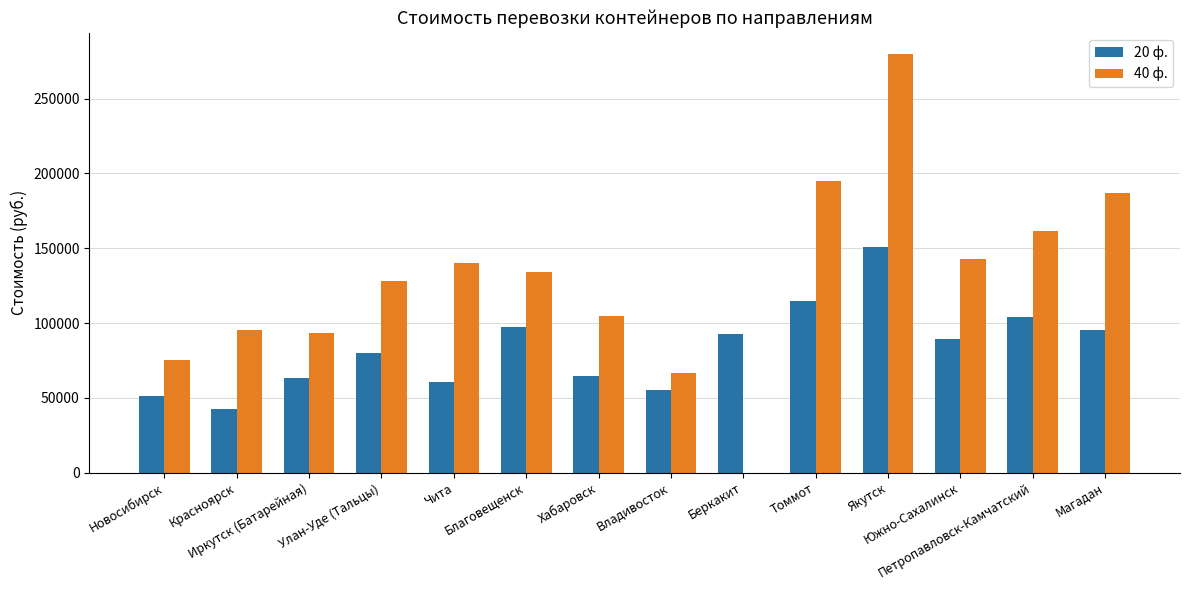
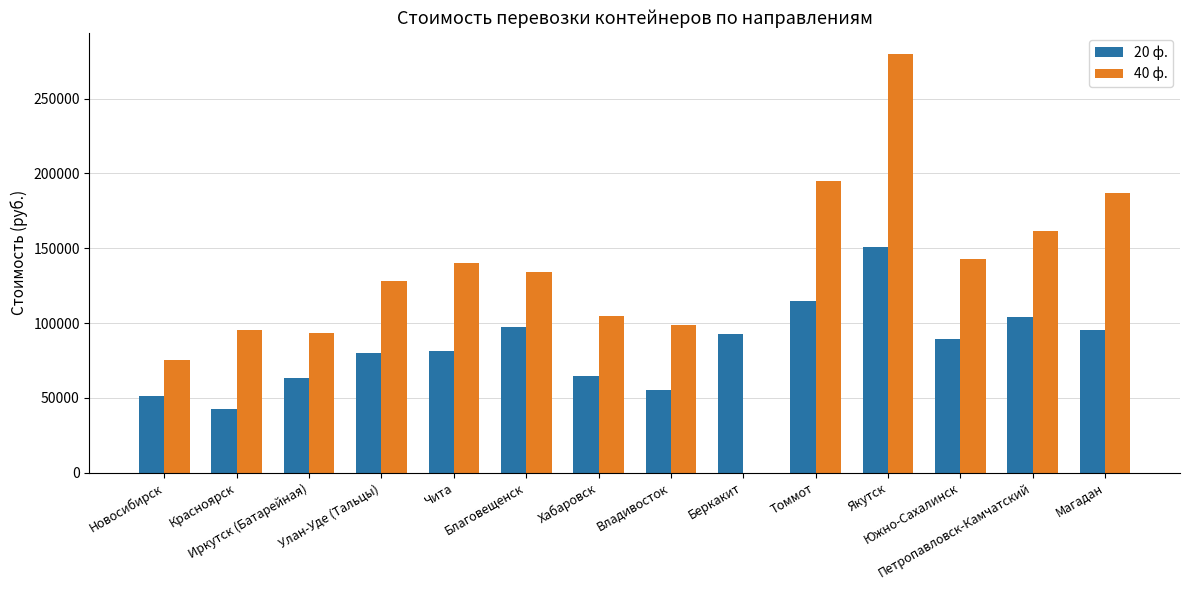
  {
    "20 ф.": {
      "Новосибирск": 51000,
      "Красноярск": 43000,
      "Иркутск (Батарейная)": 63000,
      "Улан-Уде (Тальцы)": 80000,
-     "Чита": 61000,
+     "Чита": 82000,
      "Благовещенск": 97000,
      "Хабаровск": 65000,
      "Владивосток": 55000,
      "Беркакит": 93000,
      "Томмот": 115000,
      "Якутск": 151000,
      "Южно-Сахалинск": 89000,
      "Петропавловск-Камчатский": 104000,
      "Магадан": 95000
    },
    "40 ф.": {
      "Новосибирск": 75000,
      "Красноярск": 95000,
      "Иркутск (Батарейная)": 93000,
      "Улан-Уде (Тальцы)": 128000,
      "Чита": 140000,
      "Благовещенск": 134000,
      "Хабаровск": 105000,
-     "Владивосток": 67000,
+     "Владивосток": 99000,
      "Беркакит": 0,
      "Томмот": 195000,
      "Якутск": 280000,
      "Южно-Сахалинск": 143000,
      "Петропавловск-Камчатский": 162000,
      "Магадан": 187000
    }
  }
